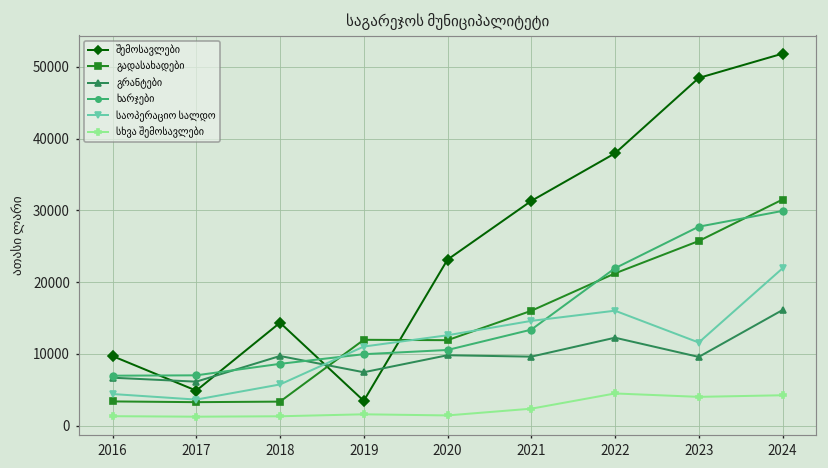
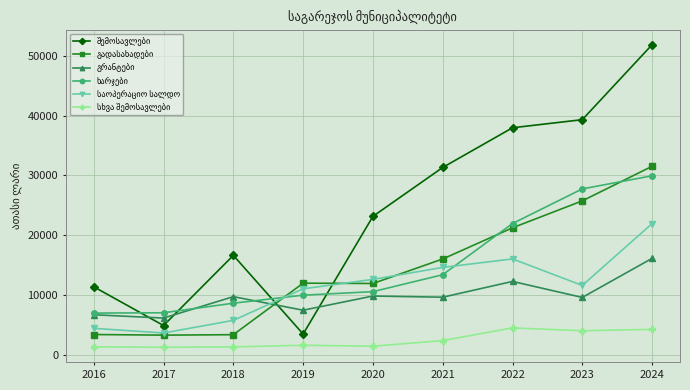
  {
    "შემოსავლები": {
-     "2016": 10000,
+     "2016": 11000,
      "2017": 5000,
-     "2018": 14000,
+     "2018": 17000,
      "2019": 3000,
      "2020": 23000,
      "2021": 31000,
      "2022": 38000,
-     "2023": 48000,
+     "2023": 39000,
      "2024": 52000
    }
  }
